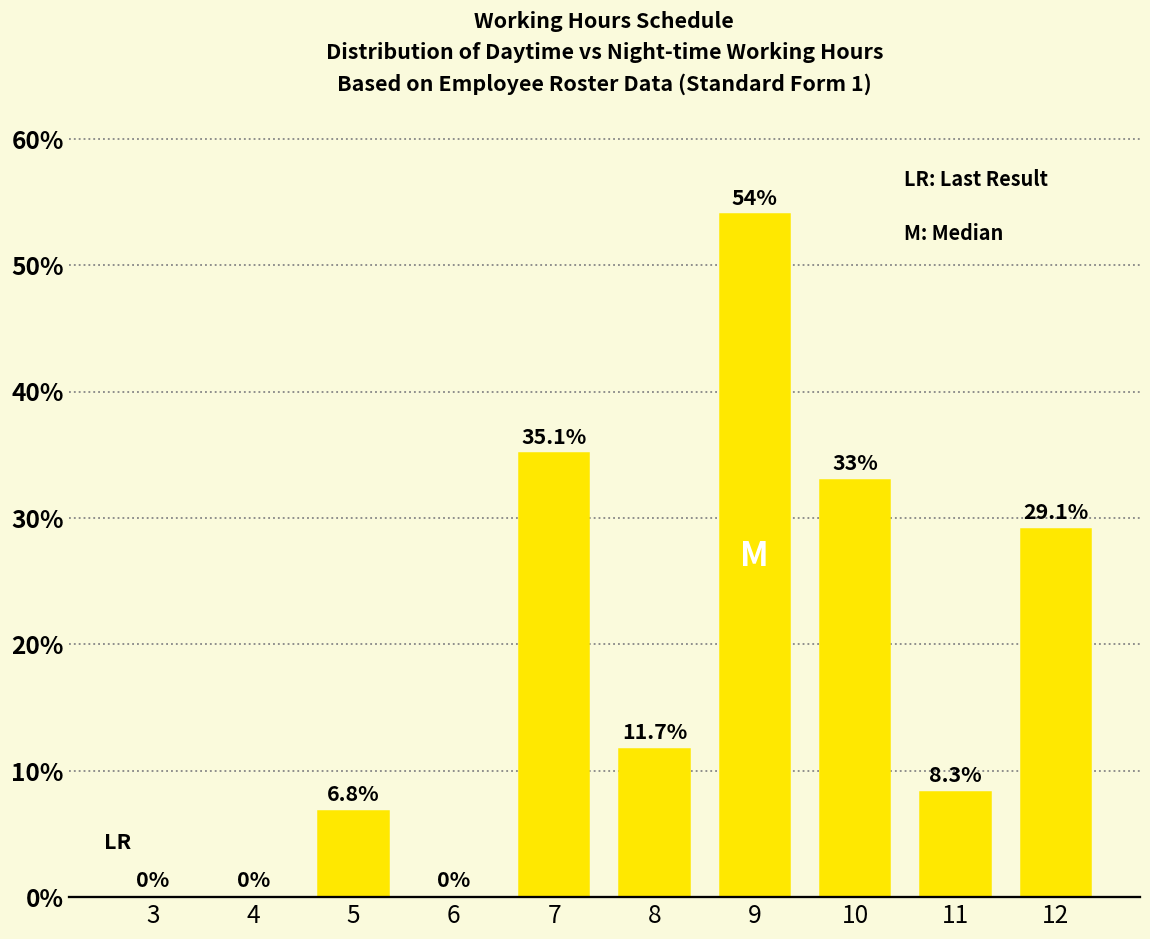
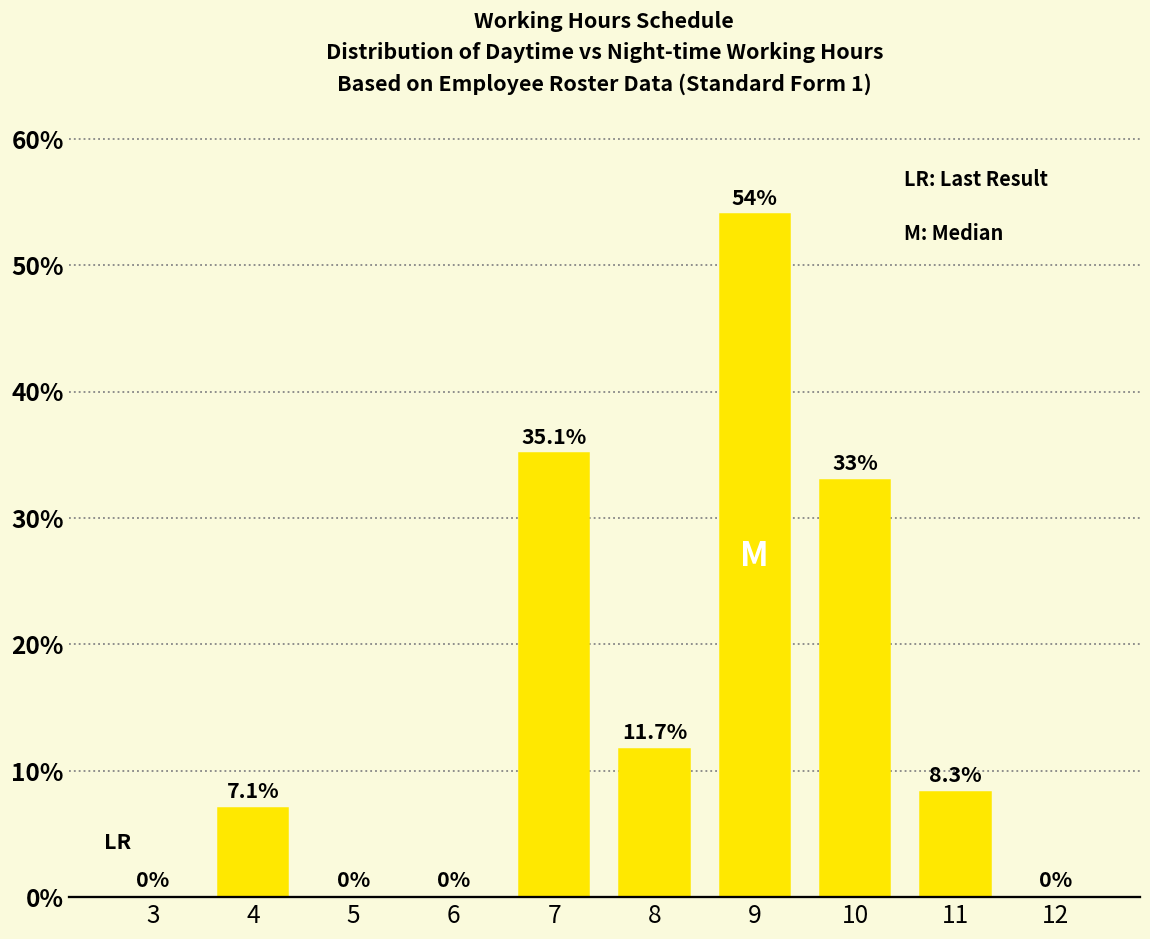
  {
    "3": "0%",
-   "4": "0%",
-   "5": "6.8%",
+   "4": "7.1%",
+   "5": "0%",
    "6": "0%",
    "7": "35.1%",
    "8": "11.7%",
    "9": "54%",
    "10": "33%",
    "11": "8.3%",
-   "12": "29.1%"
+   "12": "0%"
  }
